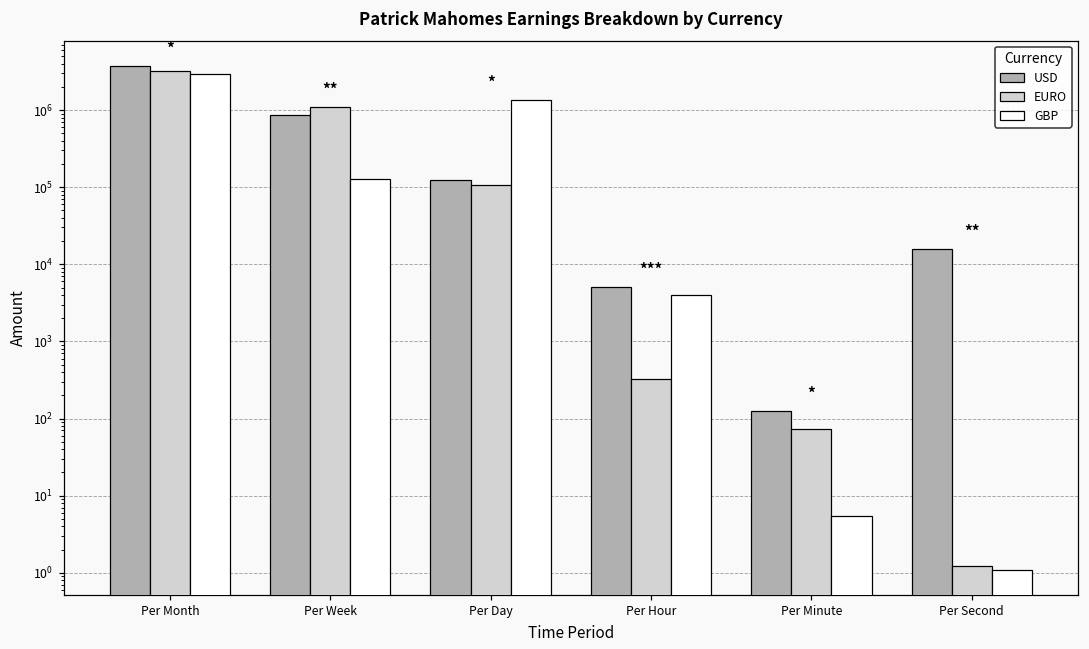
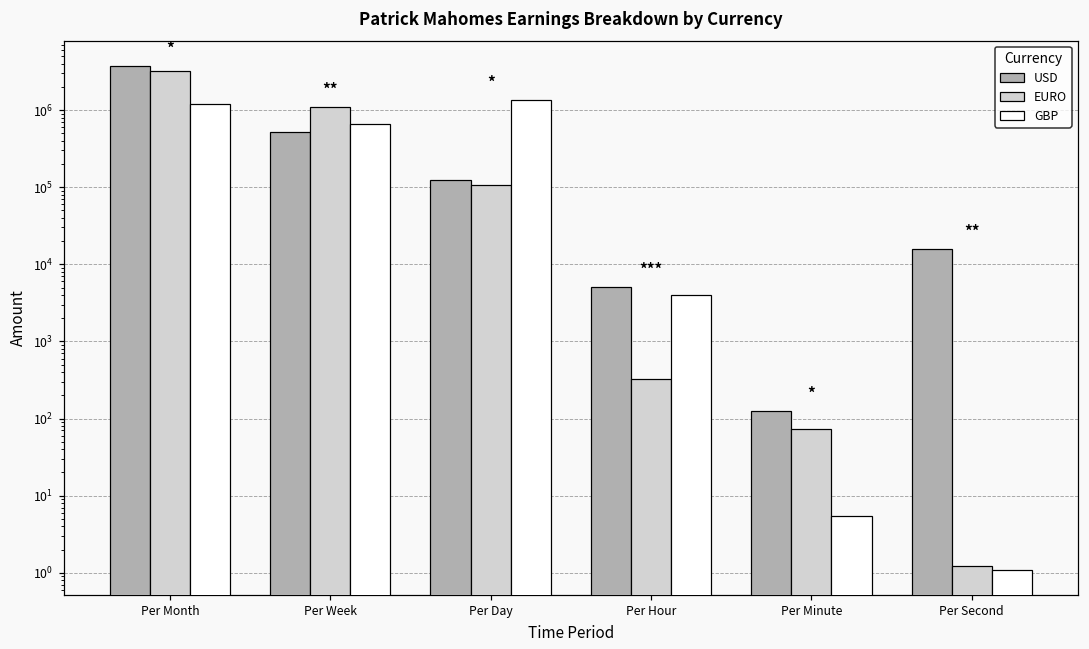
  {
    "USD": {
      "Per Month": 4000000,
-     "Per Week": 900000,
+     "Per Week": 500000,
      "Per Day": 120000,
      "Per Hour": 5000,
      "Per Minute": 130,
      "Per Second": 16000
    },
    "EURO": {
      "Per Month": 3000000,
      "Per Week": 1100000,
      "Per Day": 110000,
      "Per Hour": 300,
      "Per Minute": 70,
      "Per Second": 1.2
    },
    "GBP": {
-     "Per Month": 2900000,
-     "Per Week": 130000,
+     "Per Month": 1200000,
+     "Per Week": 700000,
      "Per Day": 1400000,
      "Per Hour": 4000,
      "Per Minute": 5,
      "Per Second": 1.1
    }
  }
